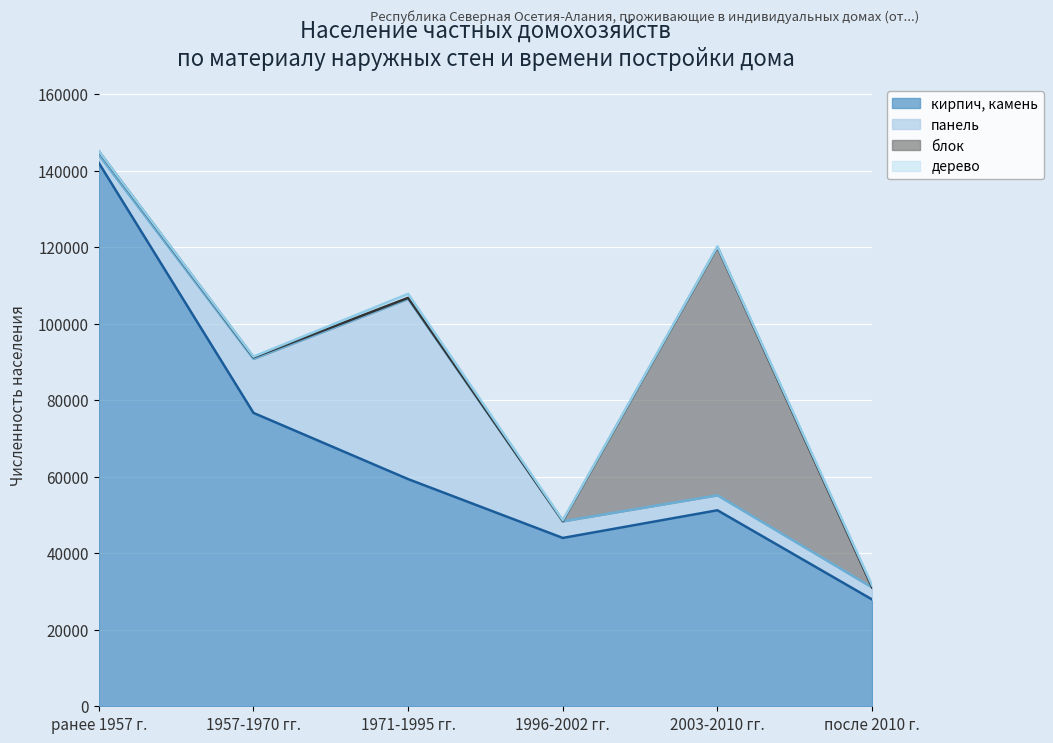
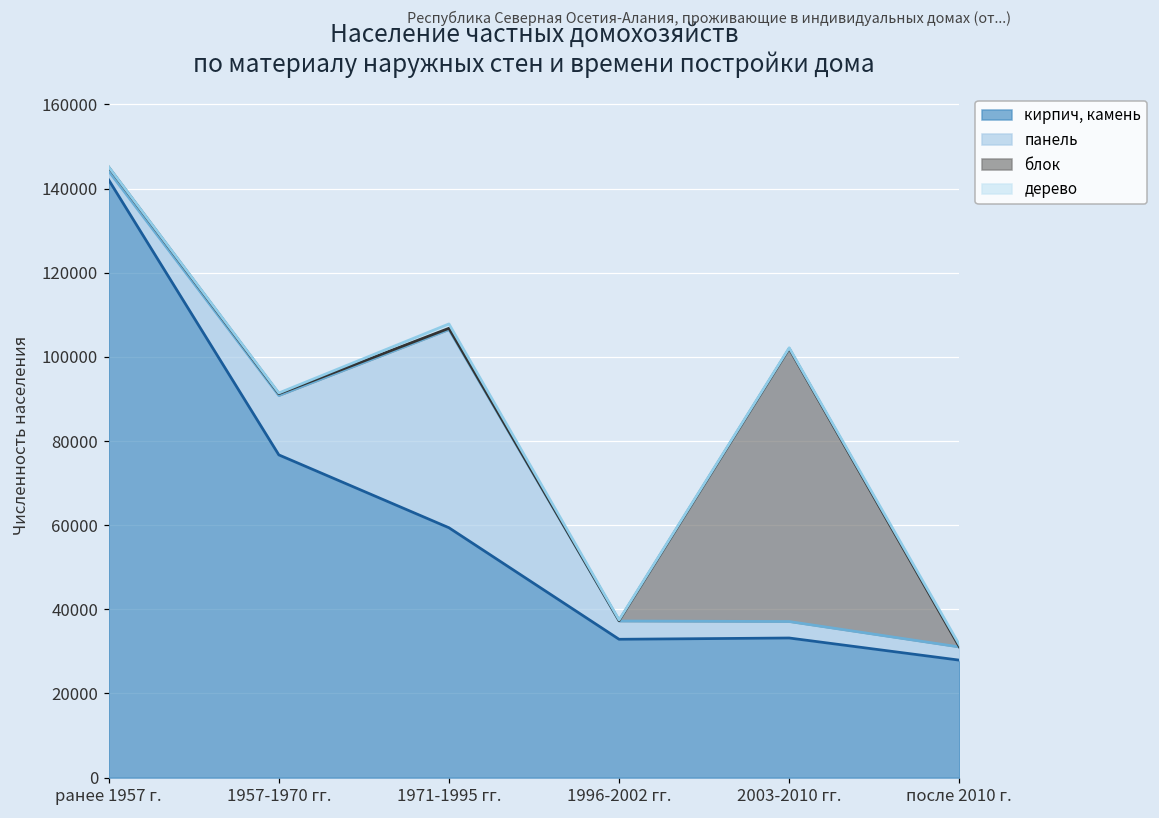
  {
    "кирпич, камень": {
      "ранее 1957 г.": 142000,
      "1957-1970 гг.": 77000,
      "1971-1995 гг.": 59000,
-     "1996-2002 гг.": 44000,
-     "2003-2010 гг.": 51000,
+     "1996-2002 гг.": 33000,
+     "2003-2010 гг.": 33000,
      "после 2010 г.": 28000
    }
  }
